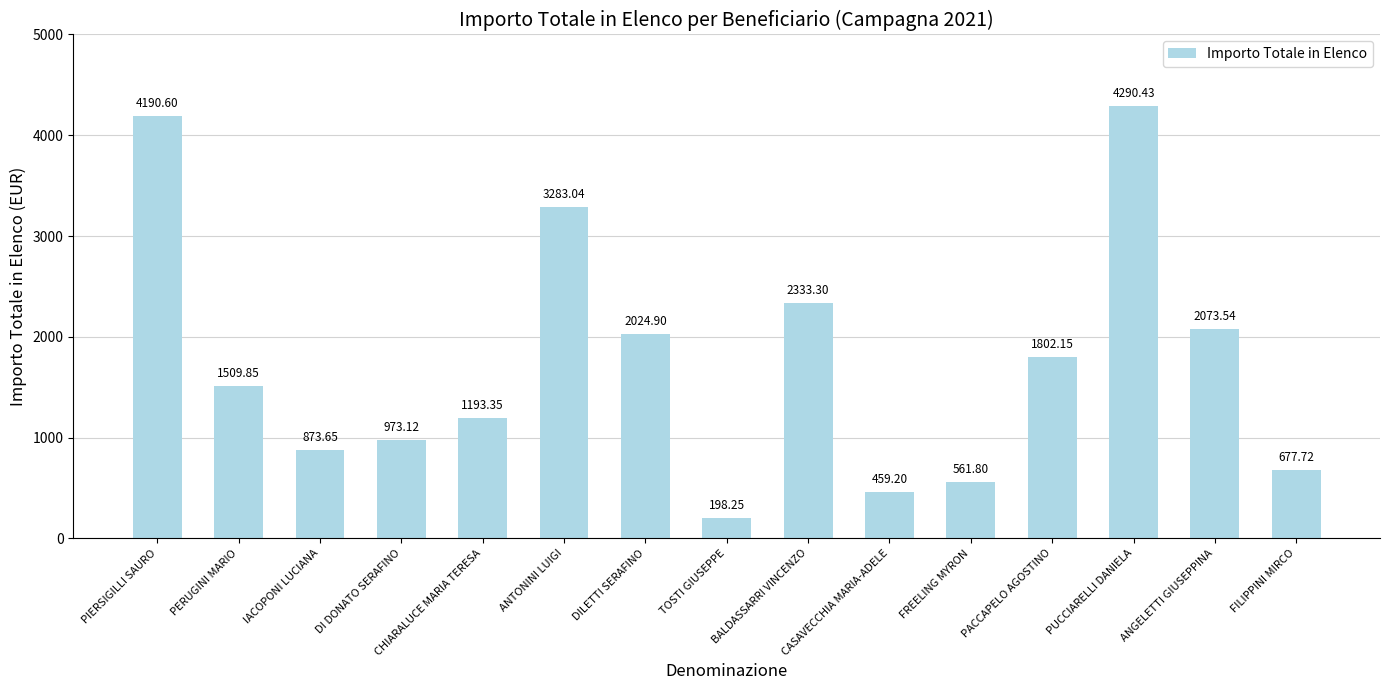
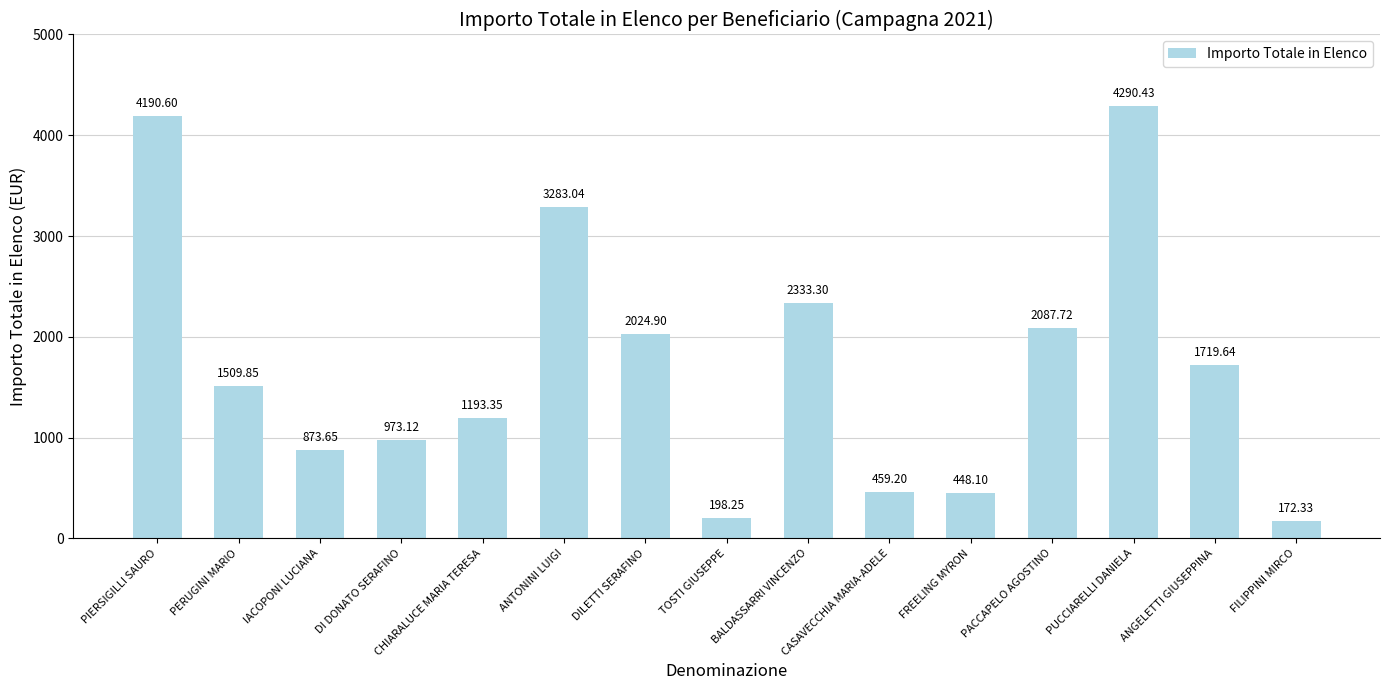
  {
    "PIERSIGILLI SAURO": 4190.60,
    "PERUGINI MARIO": 1509.85,
    "IACOPONI LUCIANA": 873.65,
    "DI DONATO SERAFINO": 973.12,
    "CHIARALUCE MARIA TERESA": 1193.35,
    "ANTONINI LUIGI": 3283.04,
    "DILETTI SERAFINO": 2024.90,
    "TOSTI GIUSEPPE": 198.25,
    "BALDASSARRI VINCENZO": 2333.30,
    "CASAVECCHIA MARIA-ADELE": 459.20,
-   "FREELING MYRON": 561.80,
-   "PACCAPELO AGOSTINO": 1802.15,
+   "FREELING MYRON": 448.10,
+   "PACCAPELO AGOSTINO": 2087.72,
    "PUCCIARELLI DANIELA": 4290.43,
-   "ANGELETTI GIUSEPPINA": 2073.54,
-   "FILIPPINI MIRCO": 677.72
+   "ANGELETTI GIUSEPPINA": 1719.64,
+   "FILIPPINI MIRCO": 172.33
  }
